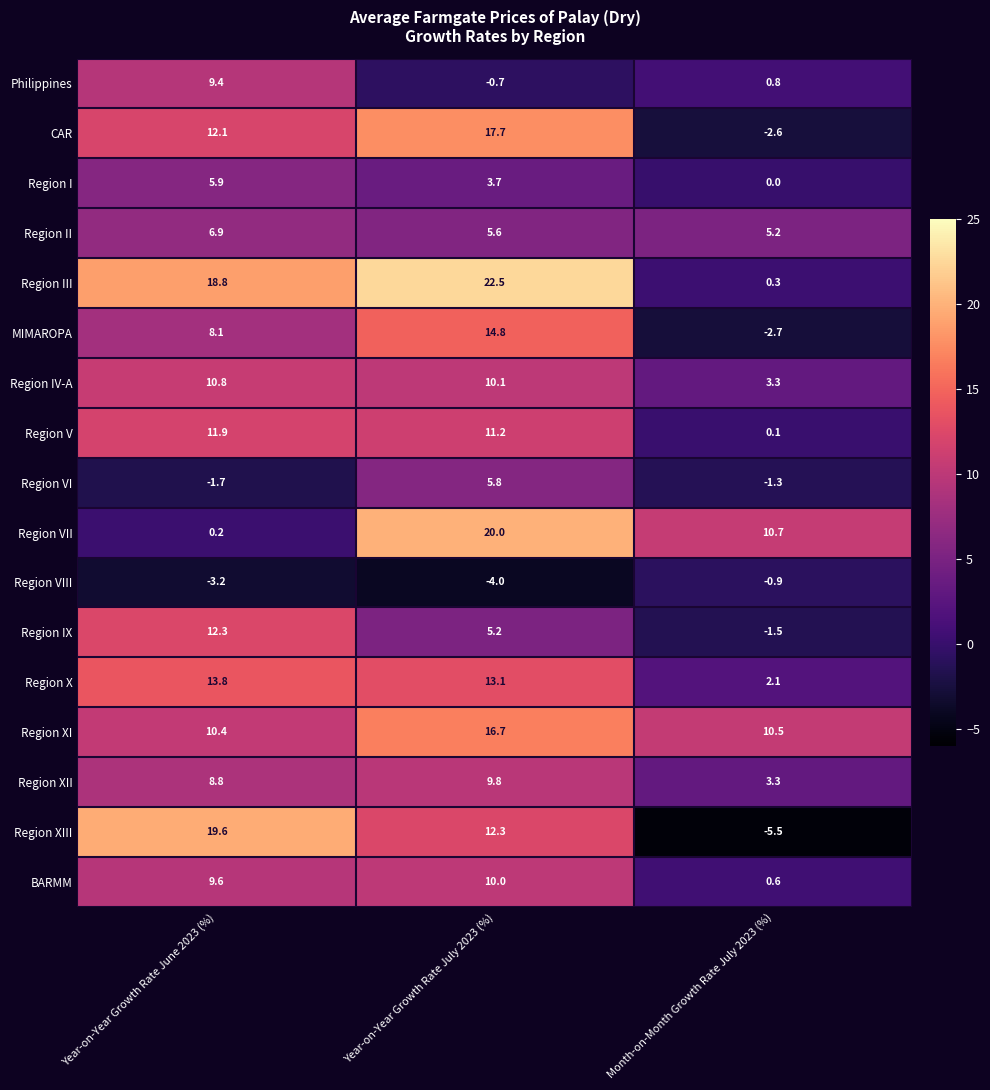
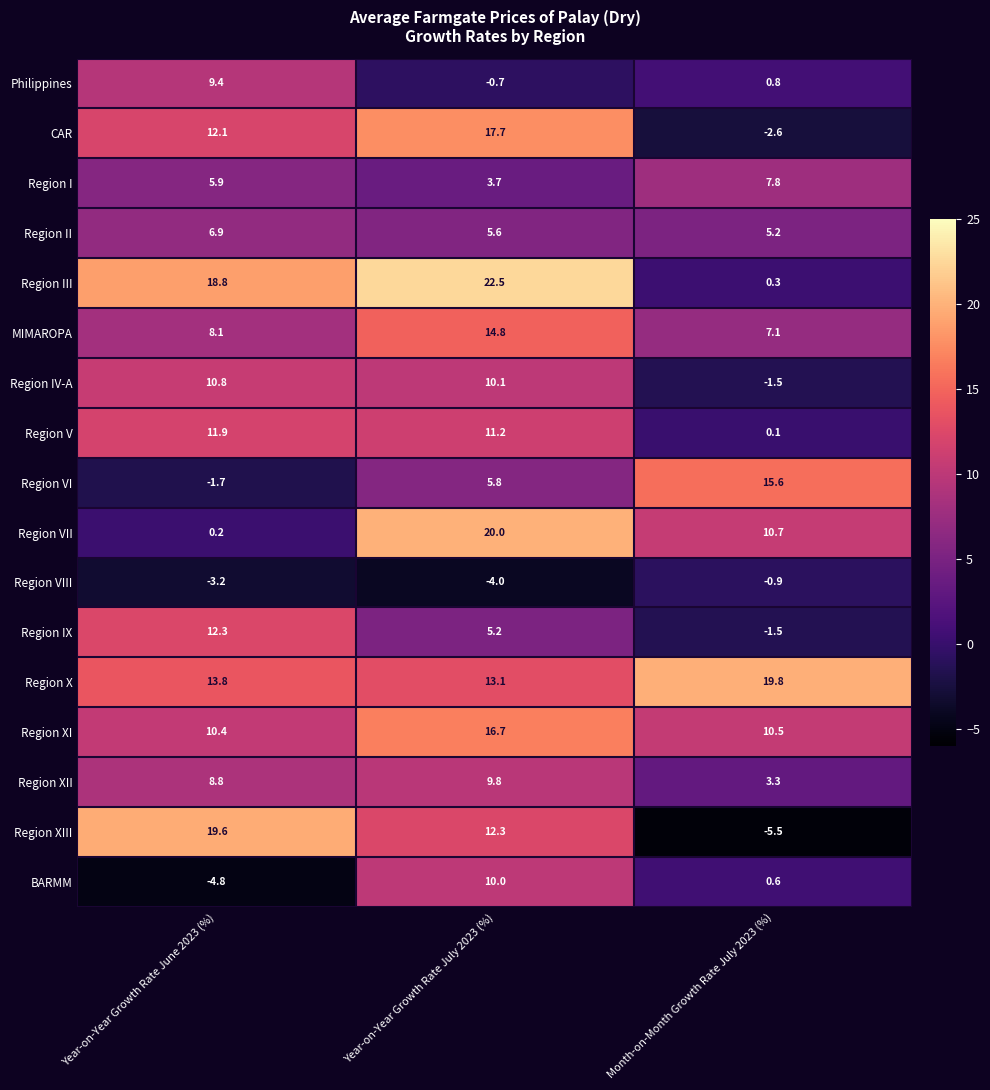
  {
    "Philippines": {
      "Year-on-Year Growth Rate June 2023 (%)": 9.4,
      "Year-on-Year Growth Rate July 2023 (%)": -0.7,
      "Month-on-Month Growth Rate July 2023 (%)": 0.8
    },
    "CAR": {
      "Year-on-Year Growth Rate June 2023 (%)": 12.1,
      "Year-on-Year Growth Rate July 2023 (%)": 17.7,
      "Month-on-Month Growth Rate July 2023 (%)": -2.6
    },
    "Region I": {
      "Year-on-Year Growth Rate June 2023 (%)": 5.9,
      "Year-on-Year Growth Rate July 2023 (%)": 3.7,
-     "Month-on-Month Growth Rate July 2023 (%)": 0.0
+     "Month-on-Month Growth Rate July 2023 (%)": 7.8
    },
    "Region II": {
      "Year-on-Year Growth Rate June 2023 (%)": 6.9,
      "Year-on-Year Growth Rate July 2023 (%)": 5.6,
      "Month-on-Month Growth Rate July 2023 (%)": 5.2
    },
    "Region III": {
      "Year-on-Year Growth Rate June 2023 (%)": 18.8,
      "Year-on-Year Growth Rate July 2023 (%)": 22.5,
      "Month-on-Month Growth Rate July 2023 (%)": 0.3
    },
    "MIMAROPA": {
      "Year-on-Year Growth Rate June 2023 (%)": 8.1,
      "Year-on-Year Growth Rate July 2023 (%)": 14.8,
-     "Month-on-Month Growth Rate July 2023 (%)": -2.7
+     "Month-on-Month Growth Rate July 2023 (%)": 7.1
    },
    "Region IV-A": {
      "Year-on-Year Growth Rate June 2023 (%)": 10.8,
      "Year-on-Year Growth Rate July 2023 (%)": 10.1,
-     "Month-on-Month Growth Rate July 2023 (%)": 3.3
+     "Month-on-Month Growth Rate July 2023 (%)": -1.5
    },
    "Region V": {
      "Year-on-Year Growth Rate June 2023 (%)": 11.9,
      "Year-on-Year Growth Rate July 2023 (%)": 11.2,
      "Month-on-Month Growth Rate July 2023 (%)": 0.1
    },
    "Region VI": {
      "Year-on-Year Growth Rate June 2023 (%)": -1.7,
      "Year-on-Year Growth Rate July 2023 (%)": 5.8,
-     "Month-on-Month Growth Rate July 2023 (%)": -1.3
+     "Month-on-Month Growth Rate July 2023 (%)": 15.6
    },
    "Region VII": {
      "Year-on-Year Growth Rate June 2023 (%)": 0.2,
      "Year-on-Year Growth Rate July 2023 (%)": 20.0,
      "Month-on-Month Growth Rate July 2023 (%)": 10.7
    },
    "Region VIII": {
      "Year-on-Year Growth Rate June 2023 (%)": -3.2,
      "Year-on-Year Growth Rate July 2023 (%)": -4.0,
      "Month-on-Month Growth Rate July 2023 (%)": -0.9
    },
    "Region IX": {
      "Year-on-Year Growth Rate June 2023 (%)": 12.3,
      "Year-on-Year Growth Rate July 2023 (%)": 5.2,
      "Month-on-Month Growth Rate July 2023 (%)": -1.5
    },
    "Region X": {
      "Year-on-Year Growth Rate June 2023 (%)": 13.8,
      "Year-on-Year Growth Rate July 2023 (%)": 13.1,
-     "Month-on-Month Growth Rate July 2023 (%)": 2.1
+     "Month-on-Month Growth Rate July 2023 (%)": 19.8
    },
    "Region XI": {
      "Year-on-Year Growth Rate June 2023 (%)": 10.4,
      "Year-on-Year Growth Rate July 2023 (%)": 16.7,
      "Month-on-Month Growth Rate July 2023 (%)": 10.5
    },
    "Region XII": {
      "Year-on-Year Growth Rate June 2023 (%)": 8.8,
      "Year-on-Year Growth Rate July 2023 (%)": 9.8,
      "Month-on-Month Growth Rate July 2023 (%)": 3.3
    },
    "Region XIII": {
      "Year-on-Year Growth Rate June 2023 (%)": 19.6,
      "Year-on-Year Growth Rate July 2023 (%)": 12.3,
      "Month-on-Month Growth Rate July 2023 (%)": -5.5
    },
    "BARMM": {
-     "Year-on-Year Growth Rate June 2023 (%)": 9.6,
+     "Year-on-Year Growth Rate June 2023 (%)": -4.8,
      "Year-on-Year Growth Rate July 2023 (%)": 10.0,
      "Month-on-Month Growth Rate July 2023 (%)": 0.6
    }
  }
